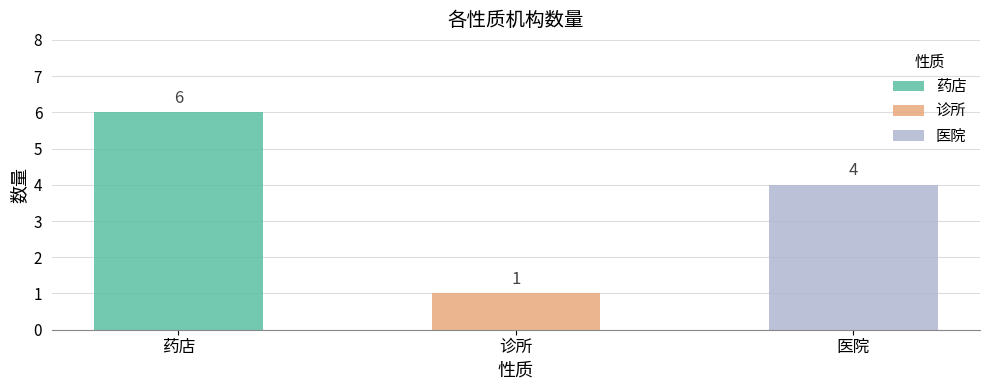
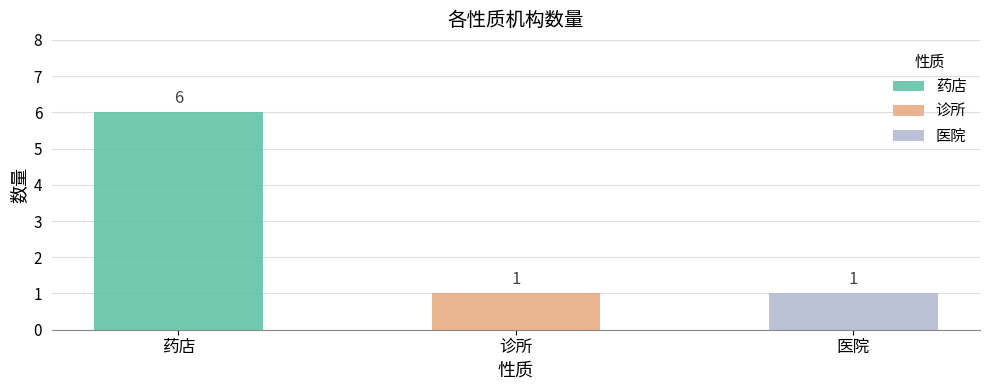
  {
    "药店": 6,
    "诊所": 1,
-   "医院": 4
+   "医院": 1
  }
